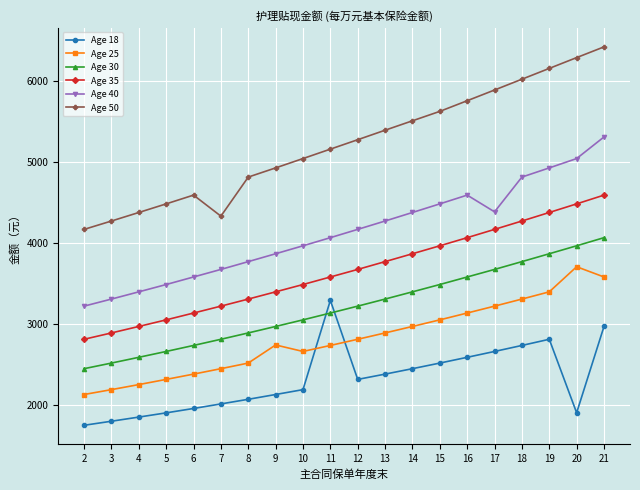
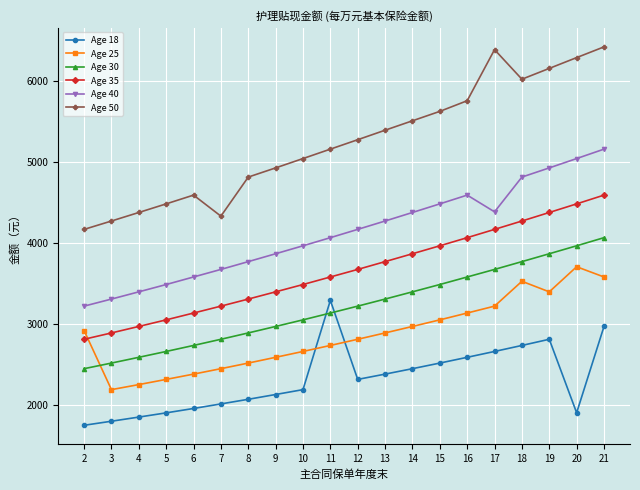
  {
    "Age 18": {
      "2": 1800,
      "3": 1800,
      "4": 1900,
      "5": 1900,
      "6": 2000,
      "7": 2000,
      "8": 2100,
      "9": 2100,
      "10": 2200,
      "11": 3300,
      "12": 2300,
      "13": 2400,
      "14": 2500,
      "15": 2500,
      "16": 2600,
      "17": 2700,
      "18": 2700,
      "19": 2800,
      "20": 1900,
      "21": 3000
    },
    "Age 25": {
-     "2": 2100,
+     "2": 2900,
      "3": 2200,
      "4": 2300,
      "5": 2300,
      "6": 2400,
      "7": 2500,
      "8": 2500,
-     "9": 2700,
+     "9": 2600,
      "10": 2700,
      "11": 2700,
      "12": 2800,
      "13": 2900,
      "14": 3000,
      "15": 3100,
      "16": 3100,
      "17": 3200,
-     "18": 3300,
+     "18": 3500,
      "19": 3400,
      "20": 3700,
      "21": 3600
    },
    "Age 30": {
      "2": 2500,
      "3": 2500,
      "4": 2600,
      "5": 2700,
      "6": 2700,
      "7": 2800,
      "8": 2900,
      "9": 3000,
      "10": 3100,
      "11": 3100,
      "12": 3200,
      "13": 3300,
      "14": 3400,
      "15": 3500,
      "16": 3600,
      "17": 3700,
      "18": 3800,
      "19": 3900,
      "20": 4000,
      "21": 4100
    },
    "Age 35": {
      "2": 2800,
      "3": 2900,
      "4": 3000,
      "5": 3100,
      "6": 3100,
      "7": 3200,
      "8": 3300,
      "9": 3400,
      "10": 3500,
      "11": 3600,
      "12": 3700,
      "13": 3800,
      "14": 3900,
      "15": 4000,
      "16": 4100,
      "17": 4200,
      "18": 4300,
      "19": 4400,
      "20": 4500,
      "21": 4600
    },
    "Age 40": {
      "2": 3200,
      "3": 3300,
      "4": 3400,
      "5": 3500,
      "6": 3600,
      "7": 3700,
      "8": 3800,
      "9": 3900,
      "10": 4000,
      "11": 4100,
      "12": 4200,
      "13": 4300,
      "14": 4400,
      "15": 4500,
      "16": 4600,
      "17": 4400,
      "18": 4800,
      "19": 4900,
      "20": 5000,
-     "21": 5300
+     "21": 5200
    },
    "Age 50": {
      "2": 4200,
      "3": 4300,
      "4": 4400,
      "5": 4500,
      "6": 4600,
      "7": 4300,
      "8": 4800,
      "9": 4900,
      "10": 5000,
      "11": 5200,
      "12": 5300,
      "13": 5400,
      "14": 5500,
      "15": 5600,
      "16": 5800,
-     "17": 5900,
+     "17": 6400,
      "18": 6000,
      "19": 6200,
      "20": 6300,
      "21": 6400
    }
  }
